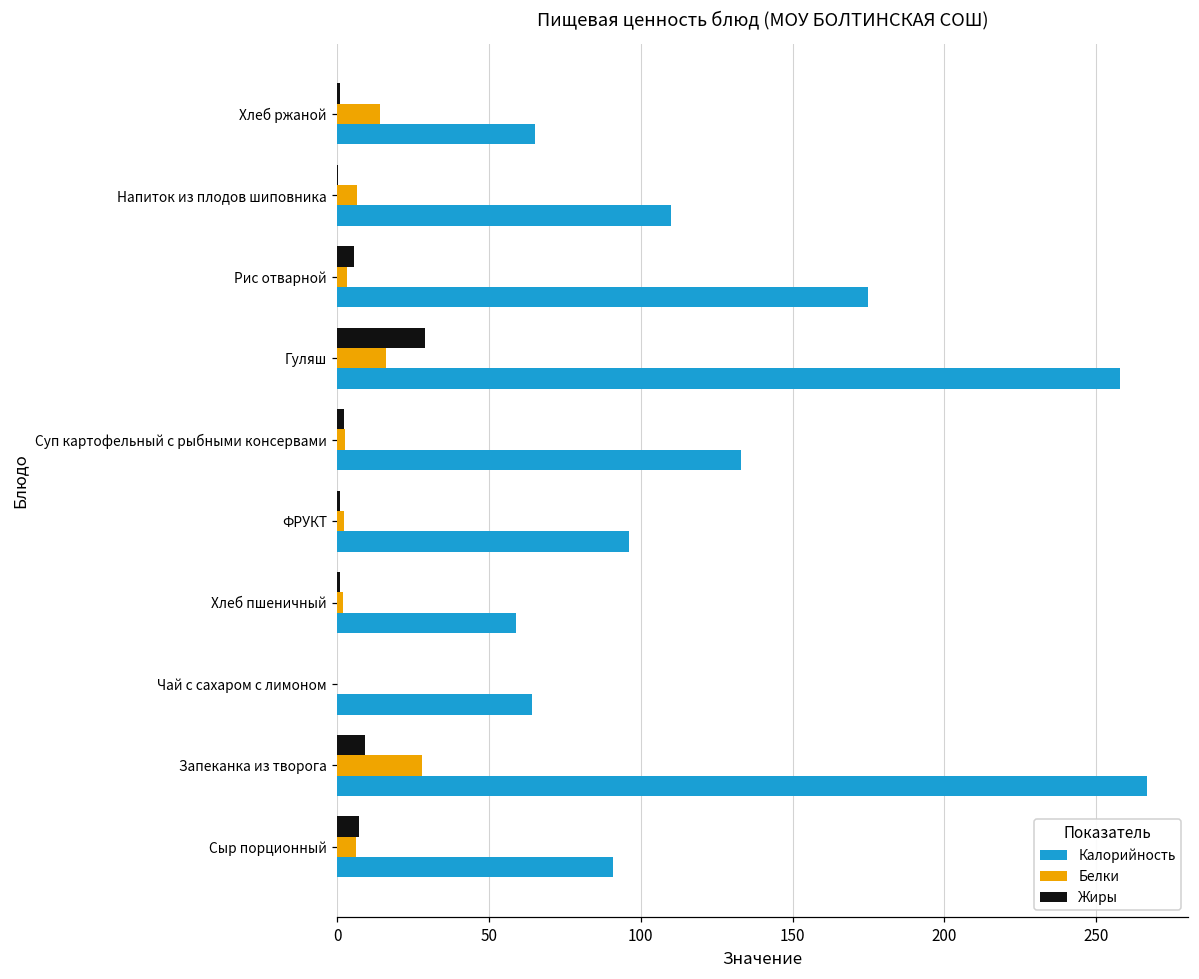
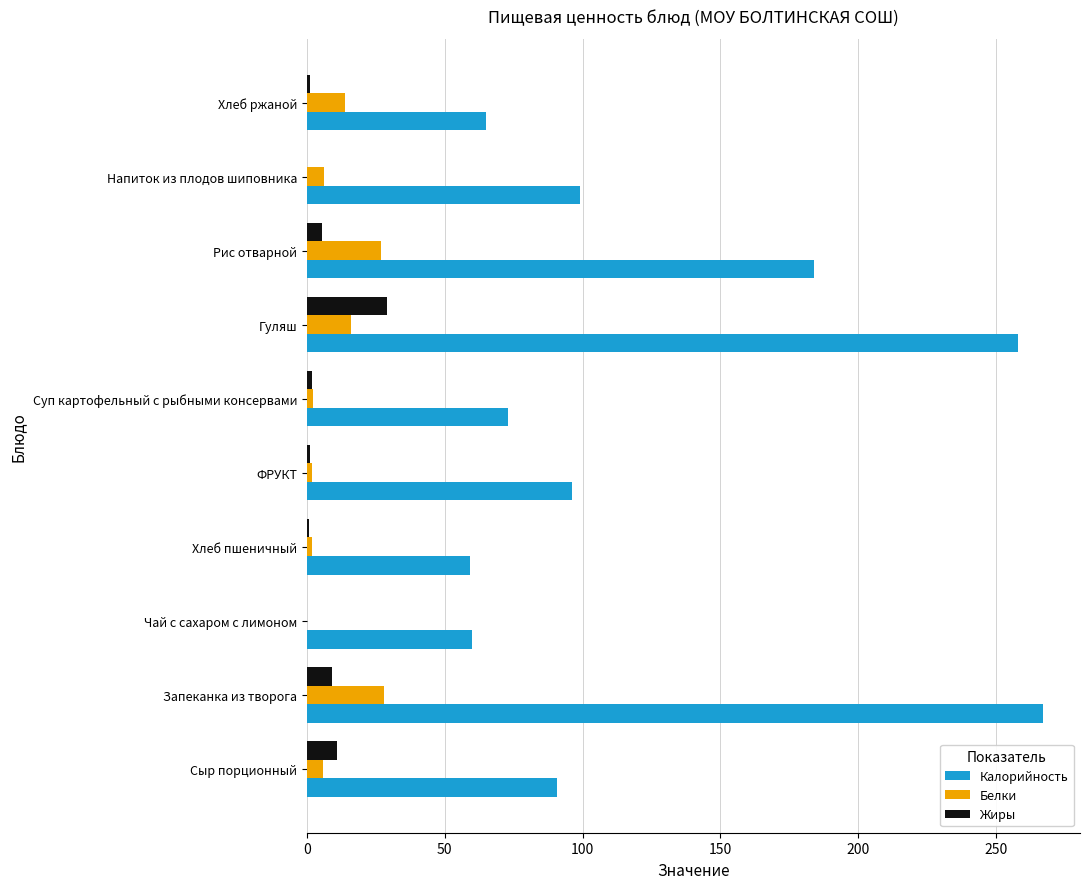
  {
    "Калорийность": {
      "Хлеб ржаной": 65,
-     "Напиток из плодов шиповника": 110,
-     "Рис отварной": 175,
+     "Напиток из плодов шиповника": 99,
+     "Рис отварной": 184,
      "Гуляш": 258,
-     "Суп картофельный с рыбными консервами": 133,
+     "Суп картофельный с рыбными консервами": 73,
      "ФРУКТ": 96,
      "Хлеб пшеничный": 59,
-     "Чай с сахаром с лимоном": 64,
+     "Чай с сахаром с лимоном": 60,
      "Запеканка из творога": 267,
      "Сыр порционный": 91
    },
    "Белки": {
      "Хлеб ржаной": 14,
      "Напиток из плодов шиповника": 6,
-     "Рис отварной": 3,
+     "Рис отварной": 27,
      "Гуляш": 16,
      "Суп картофельный с рыбными консервами": 2,
      "ФРУКТ": 2,
      "Хлеб пшеничный": 2,
      "Чай с сахаром с лимоном": 0,
      "Запеканка из творога": 28,
      "Сыр порционный": 6
    },
    "Жиры": {
      "Хлеб ржаной": 1,
      "Рис отварной": 6,
      "Гуляш": 29,
      "Суп картофельный с рыбными консервами": 2,
      "ФРУКТ": 1,
      "Чай с сахаром с лимоном": 0,
      "Запеканка из творога": 9,
-     "Сыр порционный": 7
+     "Сыр порционный": 11
    }
  }
